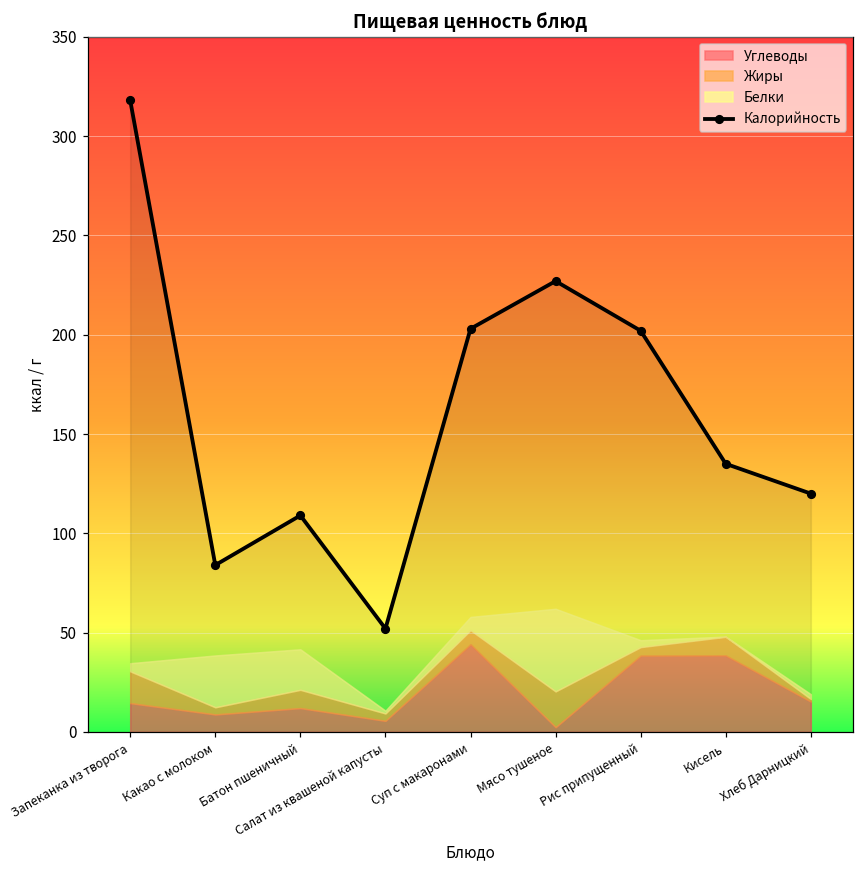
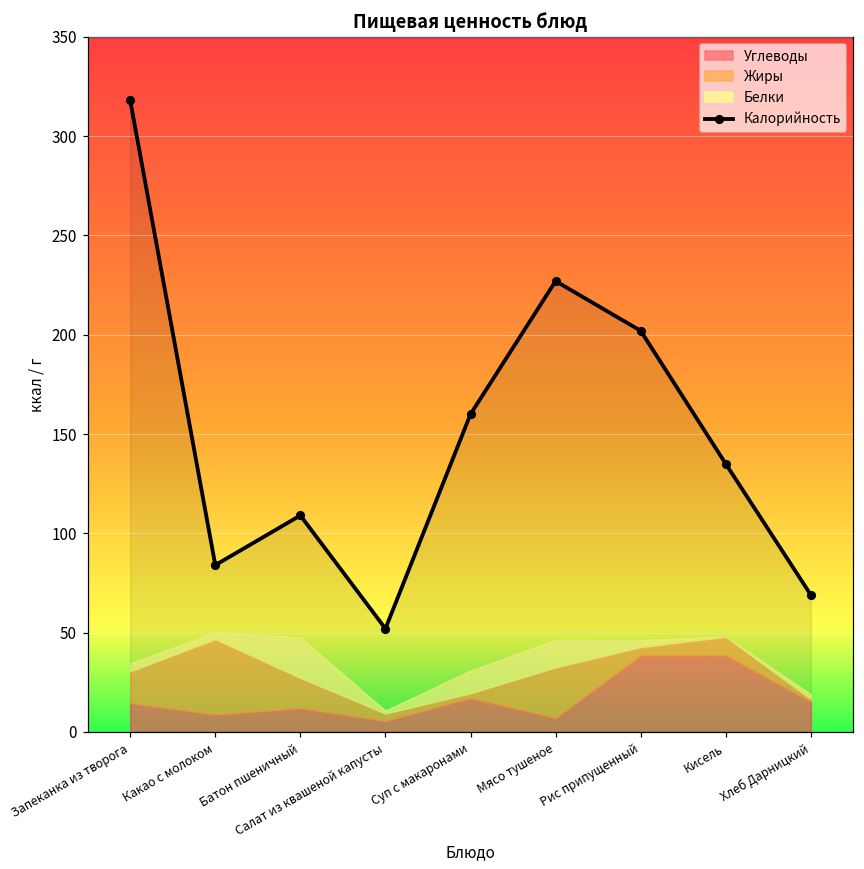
  {
    "Калорийность": {
      "Запеканка из творога": 318,
      "Какао с молоком": 84,
      "Батон пшеничный": 109,
      "Салат из квашеной капусты": 52,
-     "Суп с макаронами": 203,
+     "Суп с макаронами": 160,
      "Мясо тушеное": 227,
      "Рис припущенный": 202,
      "Кисель": 135,
-     "Хлеб Дарницкий": 120
+     "Хлеб Дарницкий": 69
    },
    "Углеводы": {
      "Запеканка из творога": 15,
      "Какао с молоком": 9,
      "Батон пшеничный": 12,
      "Салат из квашеной капусты": 6,
-     "Суп с макаронами": 44,
-     "Мясо тушеное": 2,
+     "Суп с макаронами": 17,
+     "Мясо тушеное": 7,
      "Рис припущенный": 38,
      "Кисель": 39
    },
    "Жиры": {
      "Запеканка из творога": 16,
-     "Какао с молоком": 4,
-     "Батон пшеничный": 9,
-     "Суп с макаронами": 7,
-     "Мясо тушеное": 18,
+     "Какао с молоком": 38,
+     "Батон пшеничный": 15,
+     "Суп с макаронами": 2,
+     "Мясо тушеное": 25,
      "Рис припущенный": 4
    },
    "Белки": {
      "Запеканка из творога": 4,
-     "Какао с молоком": 26,
+     "Какао с молоком": 4,
      "Батон пшеничный": 20,
-     "Суп с макаронами": 7,
-     "Мясо тушеное": 42,
+     "Суп с макаронами": 11,
+     "Мясо тушеное": 14,
      "Рис припущенный": 4,
      "Хлеб Дарницкий": 2
    }
  }
